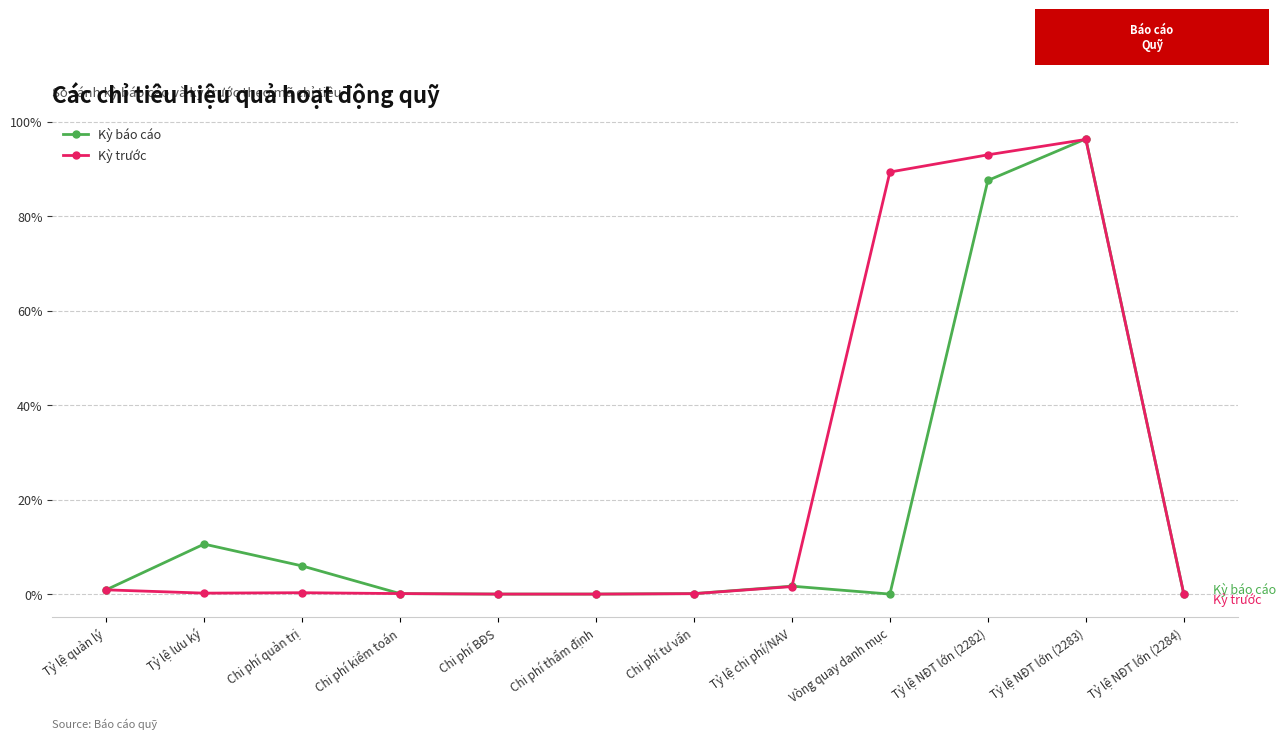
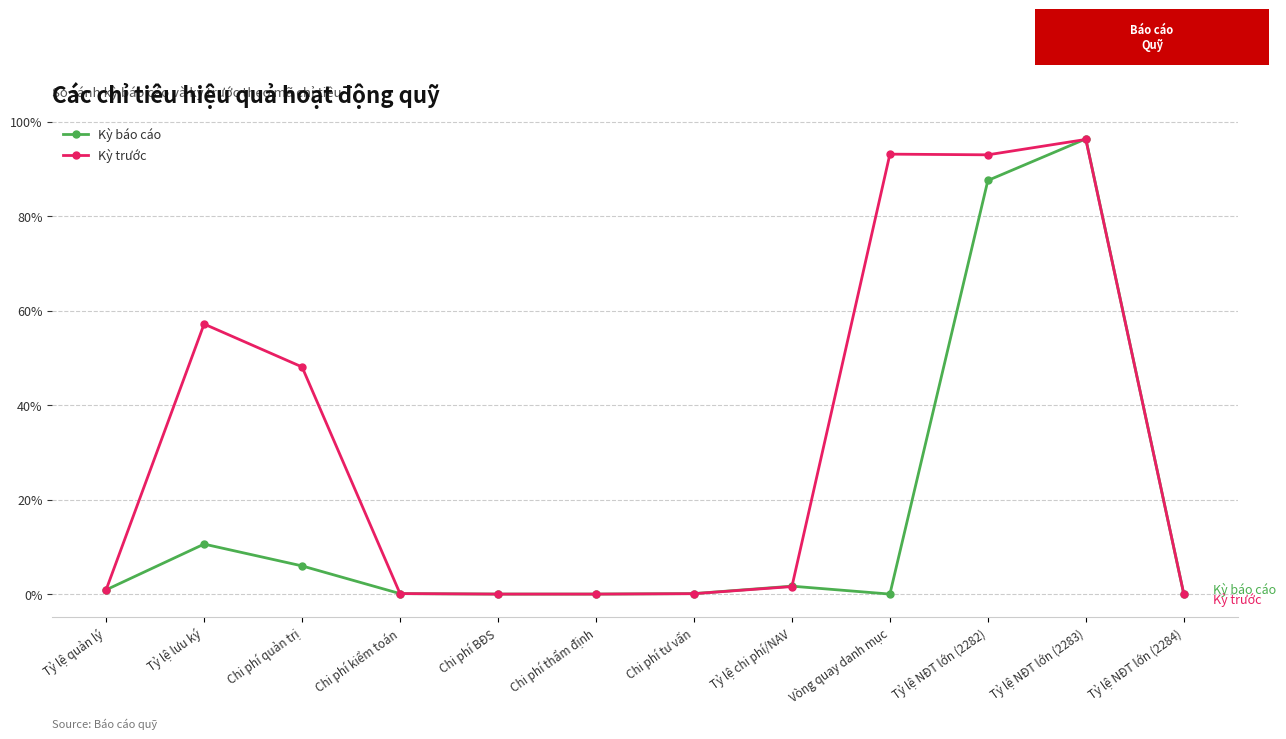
  {
    "Kỳ báo cáo": {
      "Tỷ lệ lưu ký": "11%",
      "Chi phí quản trị": "6%",
      "Vòng quay danh mục": "0%",
      "Tỷ lệ NĐT lớn (2282)": "88%"
    },
    "Kỳ trước": {
-     "Tỷ lệ lưu ký": "0%",
-     "Chi phí quản trị": "0%",
-     "Vòng quay danh mục": "89%",
+     "Tỷ lệ lưu ký": "57%",
+     "Chi phí quản trị": "48%",
+     "Vòng quay danh mục": "93%",
      "Tỷ lệ NĐT lớn (2282)": "93%"
    }
  }
